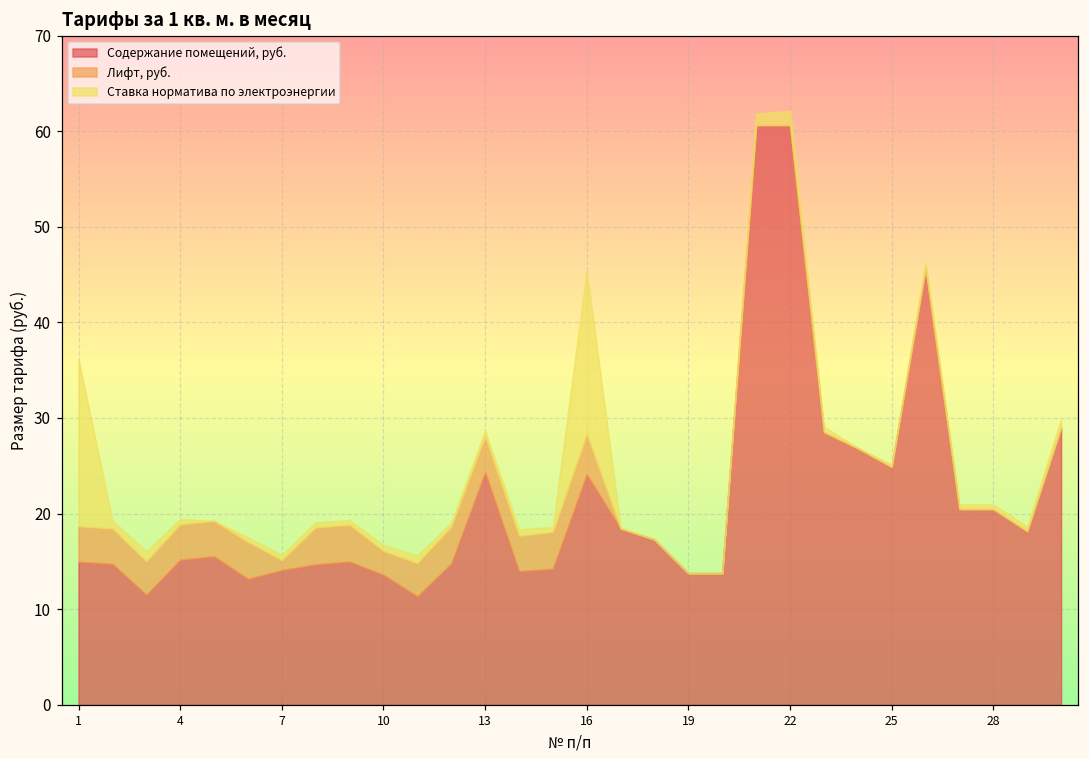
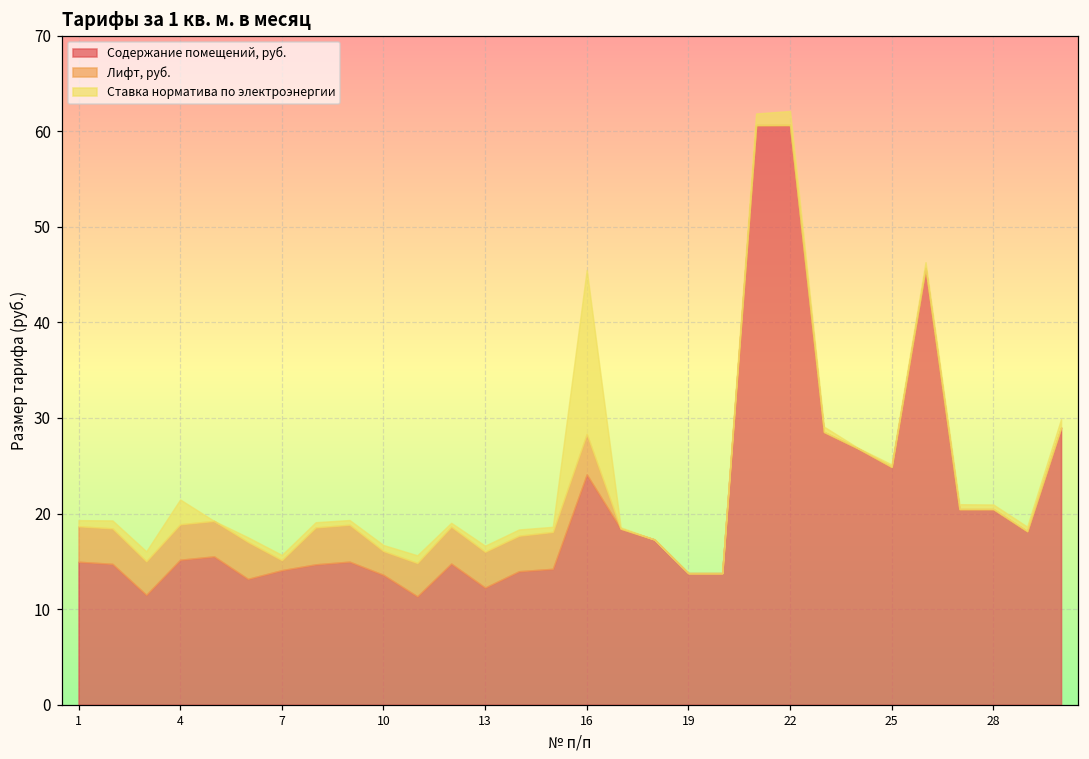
  {
    "Содержание помещений, руб.": {
      "1": 15,
      "4": 15,
      "7": 14,
      "10": 14,
-     "13": 24,
+     "13": 12,
      "16": 24
    },
    "Лифт, руб.": {
      "1": 4,
      "4": 4,
      "7": 1,
      "10": 2,
      "13": 4,
      "16": 4
    },
    "Ставка норматива по электроэнергии": {
-     "1": 17,
-     "4": 1,
+     "1": 1,
+     "4": 3,
      "7": 1,
      "10": 1,
      "13": 1,
      "16": 17,
      "22": 1,
      "28": 0
    }
  }
